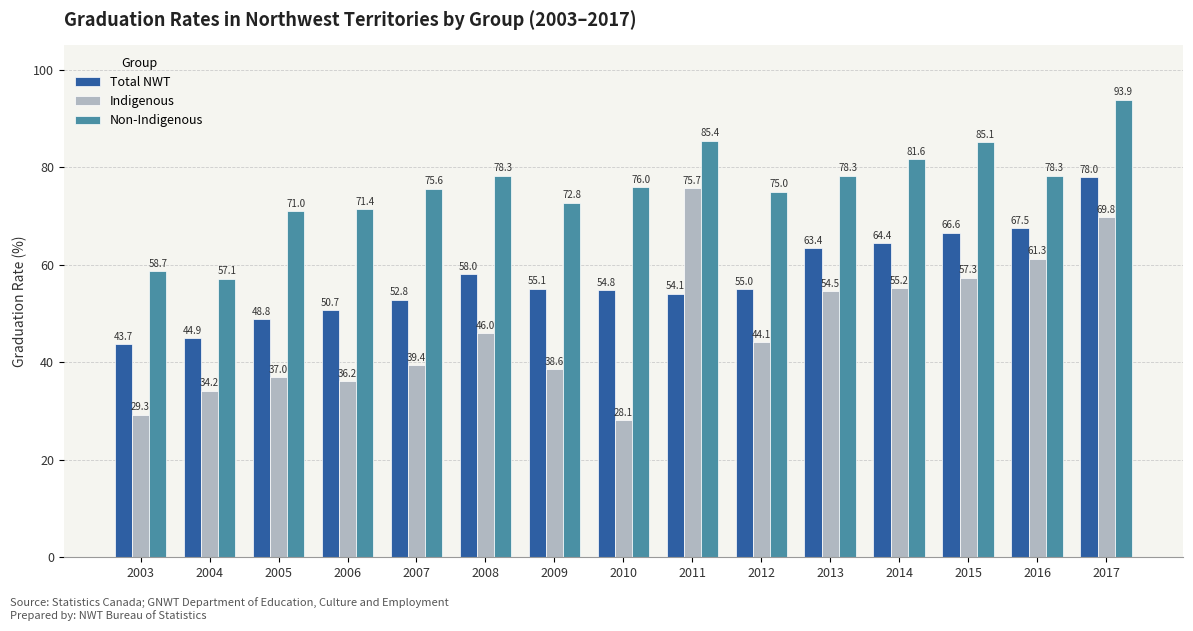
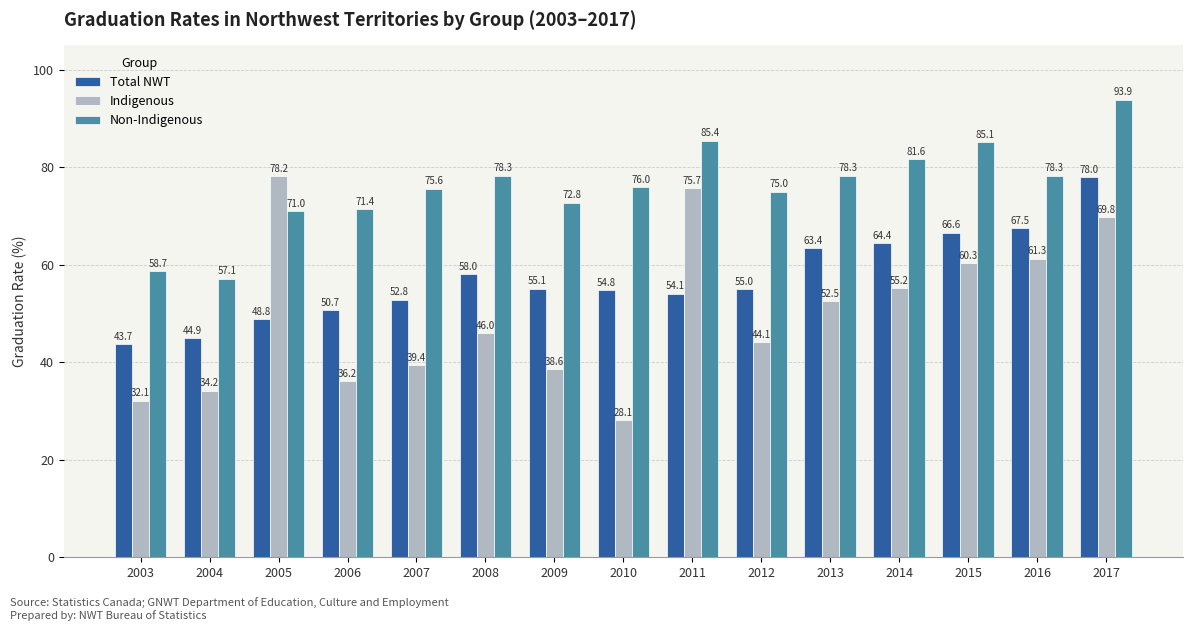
  {
    "Indigenous": {
-     "2003": 29.3,
+     "2003": 32.1,
      "2004": 34.2,
-     "2005": 37.0,
+     "2005": 78.2,
      "2006": 36.2,
      "2007": 39.4,
      "2008": 46.0,
      "2009": 38.6,
      "2010": 28.1,
      "2011": 75.7,
      "2012": 44.1,
-     "2013": 54.5,
+     "2013": 52.5,
      "2014": 55.2,
-     "2015": 57.3,
+     "2015": 60.3,
      "2016": 61.3,
      "2017": 69.8
    }
  }
